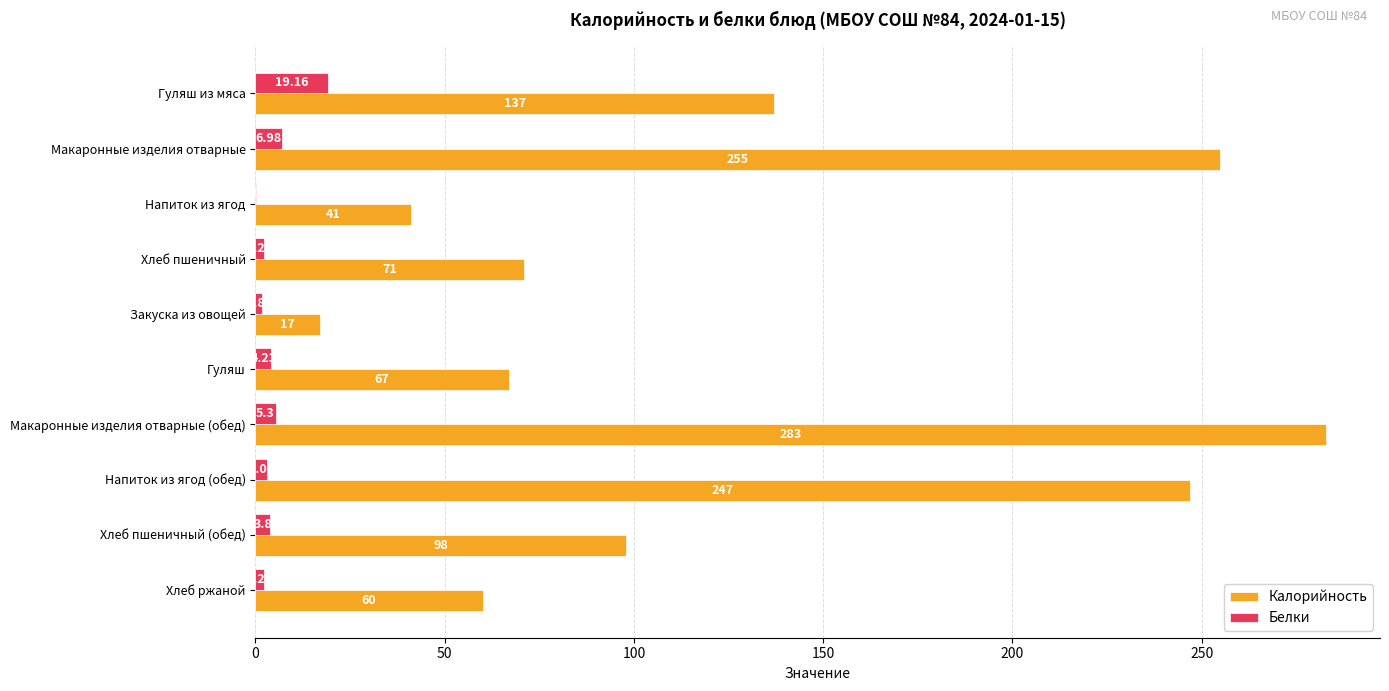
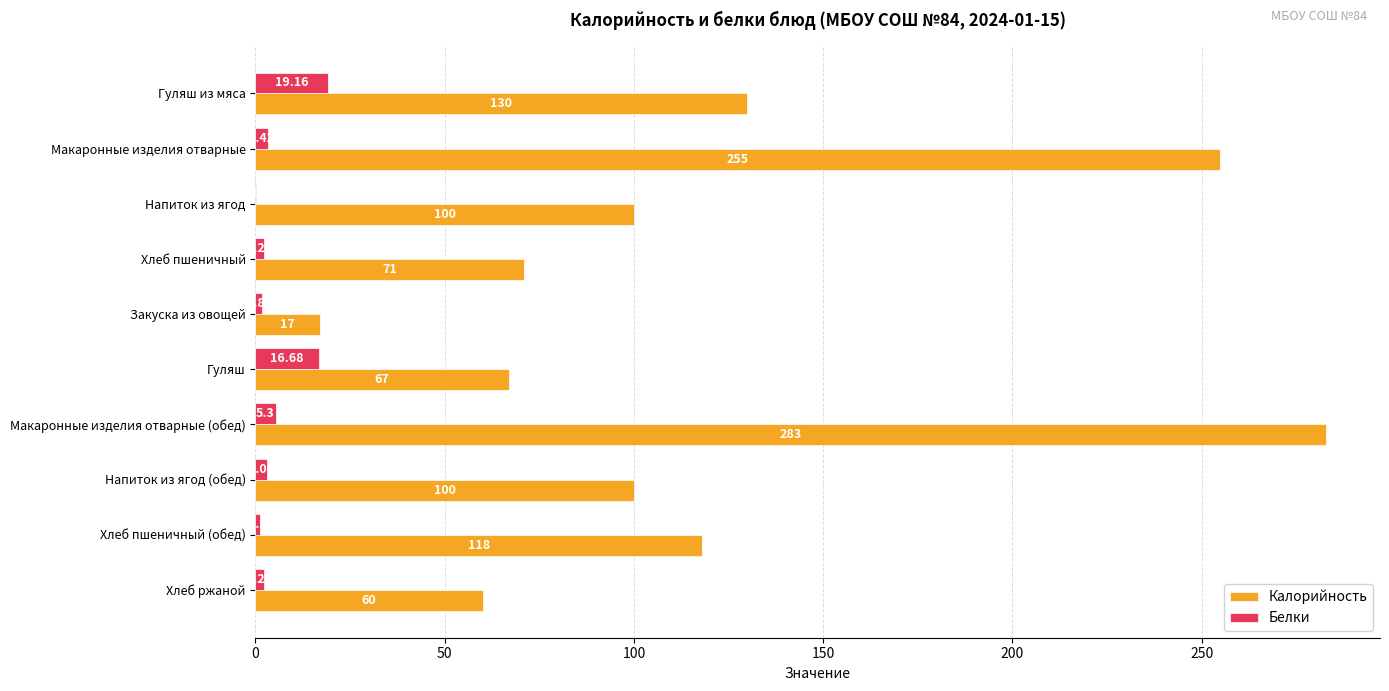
  {
    "Калорийность": {
-     "Гуляш из мяса": 137,
+     "Гуляш из мяса": 130,
      "Макаронные изделия отварные": 255,
-     "Напиток из ягод": 41,
+     "Напиток из ягод": 100,
      "Хлеб пшеничный": 71,
      "Закуска из овощей": 17,
      "Гуляш": 67,
      "Макаронные изделия отварные (обед)": 283,
-     "Напиток из ягод (обед)": 247,
-     "Хлеб пшеничный (обед)": 98,
+     "Напиток из ягод (обед)": 100,
+     "Хлеб пшеничный (обед)": 118,
      "Хлеб ржаной": 60
    },
    "Белки": {
      "Гуляш из мяса": 19.16,
-     "Макаронные изделия отварные": 7,
-     "Гуляш": 4.23,
+     "Макаронные изделия отварные": 3,
+     "Гуляш": 16.68,
      "Макаронные изделия отварные (обед)": 5.3,
-     "Хлеб пшеничный (обед)": 4
+     "Хлеб пшеничный (обед)": 1
    }
  }
